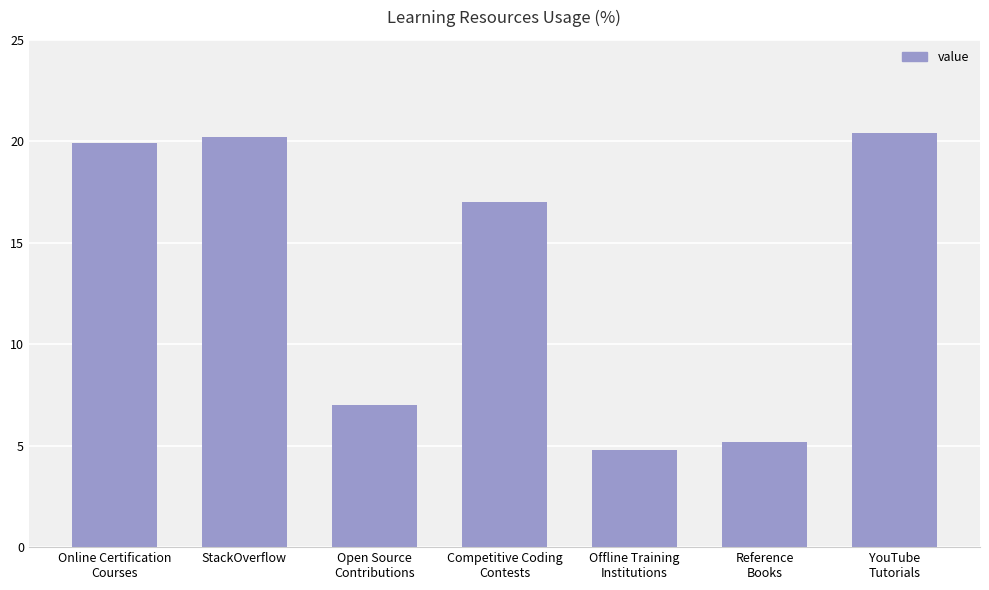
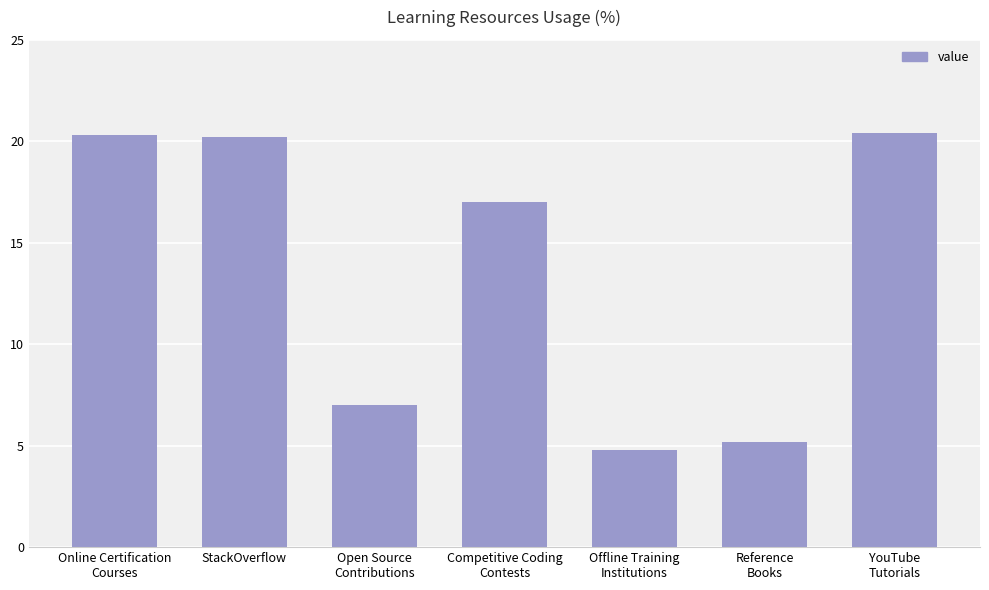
  {
-   "Online Certification Courses": 19.9,
+   "Online Certification Courses": 20.3,
    "StackOverflow": 20.2,
    "Open Source Contributions": 7.0,
    "Competitive Coding Contests": 17.0,
    "Offline Training Institutions": 4.8,
    "Reference Books": 5.2,
    "YouTube Tutorials": 20.4
  }
